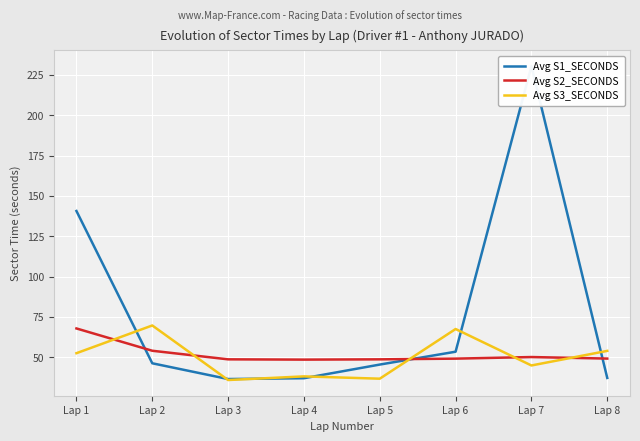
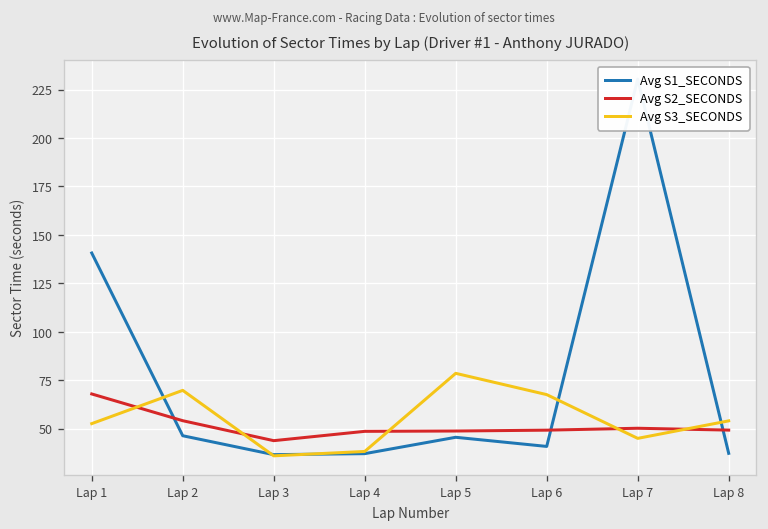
  {
    "Avg S1_SECONDS": {
      "Lap 1": 141,
      "Lap 2": 46,
      "Lap 5": 46,
-     "Lap 6": 54,
+     "Lap 6": 41,
      "Lap 8": 37
    },
    "Avg S2_SECONDS": {
      "Lap 1": 68,
      "Lap 2": 54,
-     "Lap 3": 49,
+     "Lap 3": 44,
      "Lap 4": 49,
      "Lap 5": 49,
      "Lap 6": 49,
      "Lap 7": 50,
      "Lap 8": 49
    },
    "Avg S3_SECONDS": {
      "Lap 1": 53,
      "Lap 2": 70,
-     "Lap 5": 37,
+     "Lap 5": 79,
      "Lap 6": 68,
      "Lap 7": 45,
      "Lap 8": 54
    }
  }
